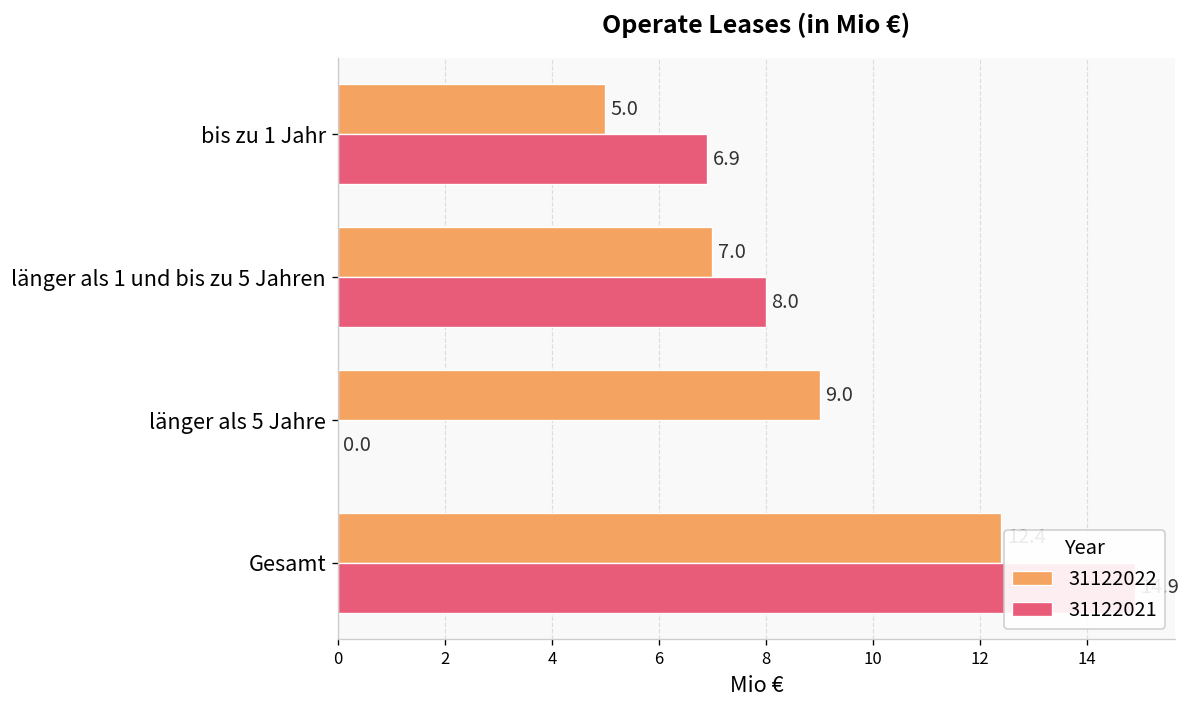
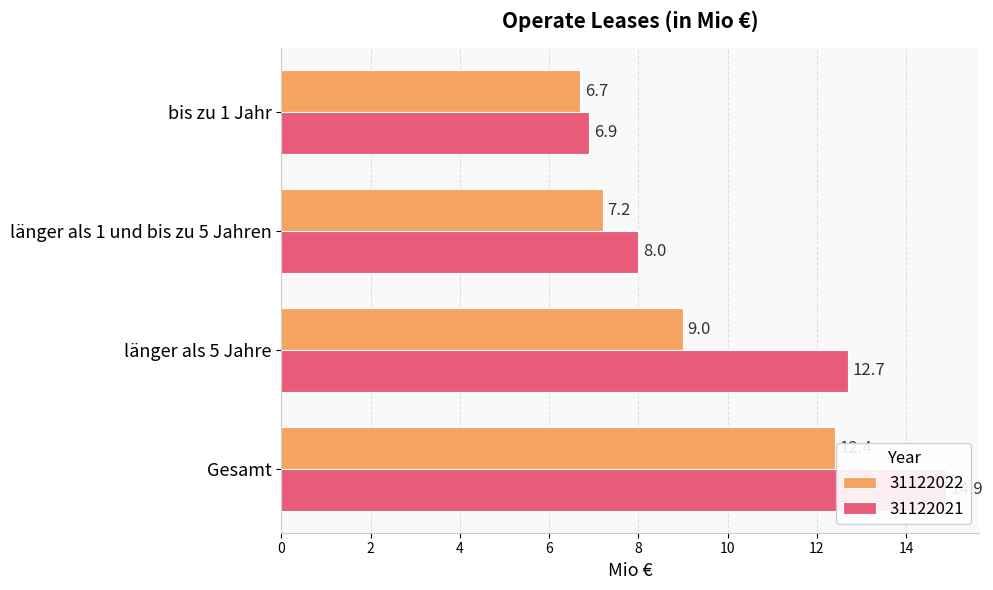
  {
    "31122022": {
-     "bis zu 1 Jahr": 5.0,
-     "länger als 1 und bis zu 5 Jahren": 7.0,
+     "bis zu 1 Jahr": 6.7,
+     "länger als 1 und bis zu 5 Jahren": 7.2,
      "länger als 5 Jahre": 9.0
    },
    "31122021": {
      "bis zu 1 Jahr": 6.9,
      "länger als 1 und bis zu 5 Jahren": 8.0,
-     "länger als 5 Jahre": 0.0
+     "länger als 5 Jahre": 12.7
    }
  }
